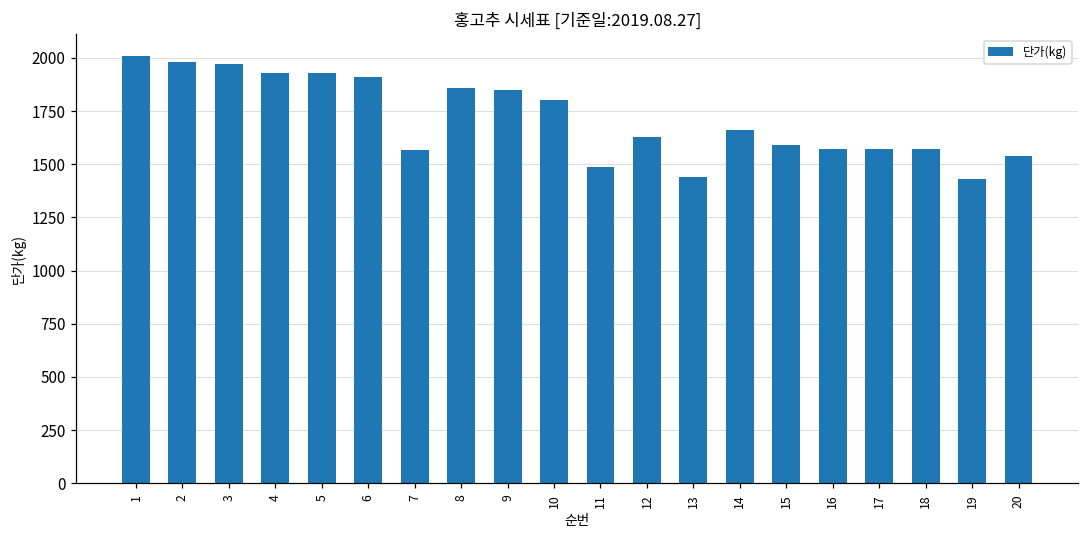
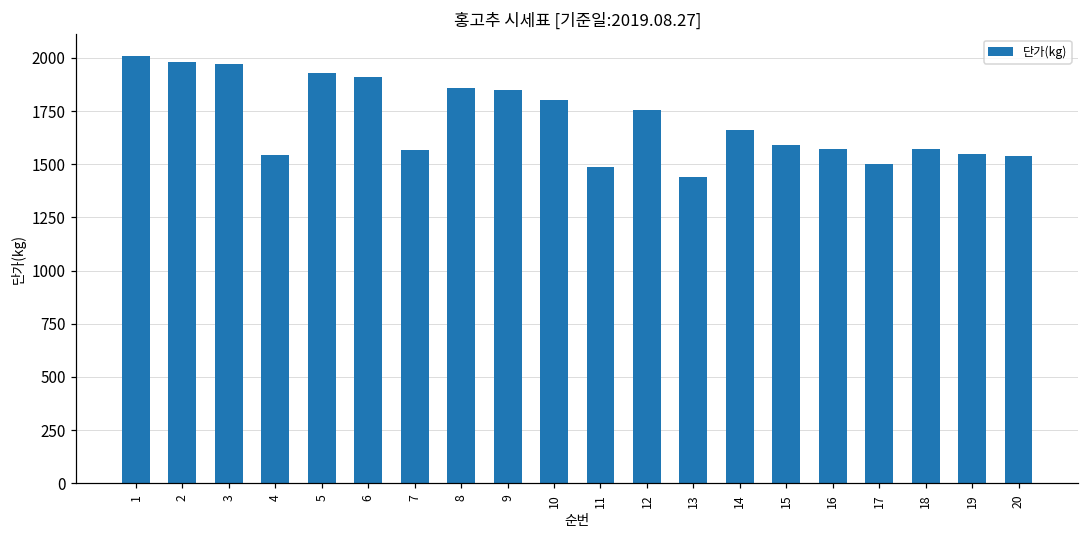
  {
    "1": 2010,
    "2": 1980,
    "3": 1970,
-   "4": 1930,
+   "4": 1540,
    "5": 1930,
    "6": 1910,
    "7": 1570,
    "8": 1860,
    "9": 1850,
    "10": 1800,
    "11": 1490,
-   "12": 1630,
+   "12": 1760,
    "13": 1440,
    "14": 1660,
    "15": 1590,
    "16": 1570,
-   "17": 1570,
+   "17": 1500,
    "18": 1570,
-   "19": 1430,
+   "19": 1550,
    "20": 1540
  }
